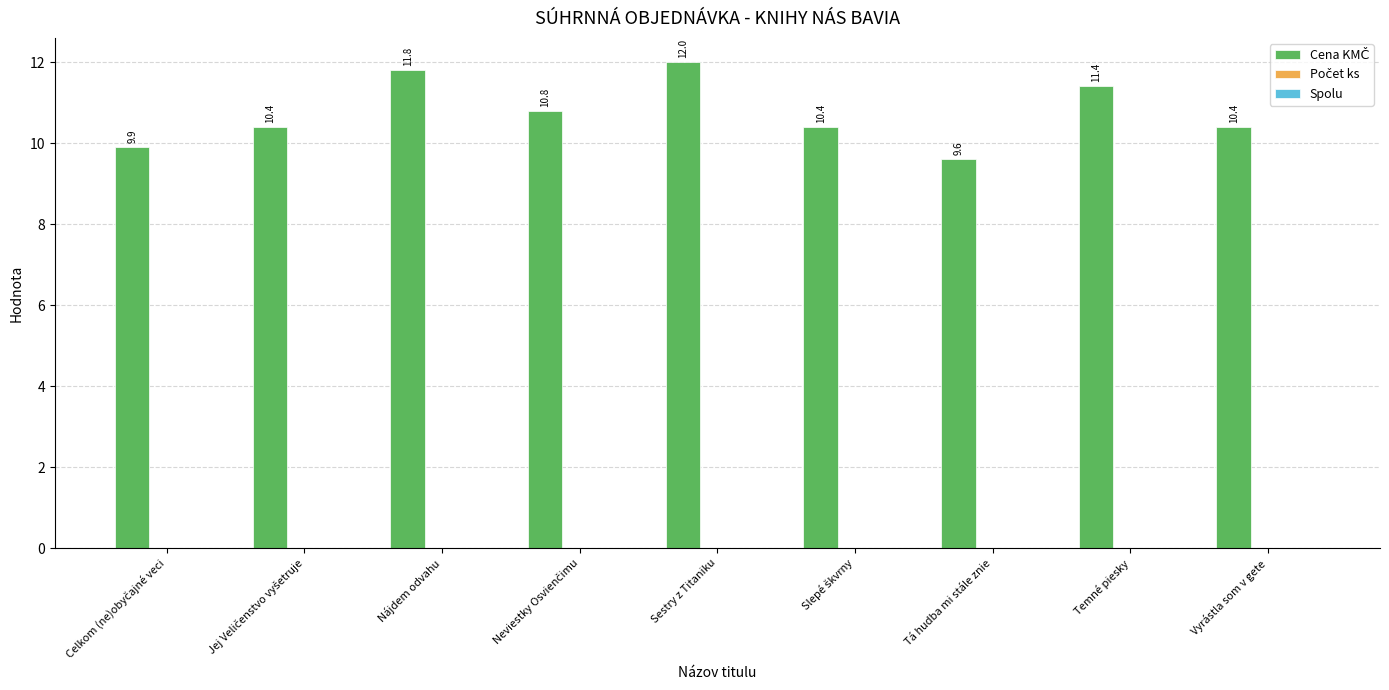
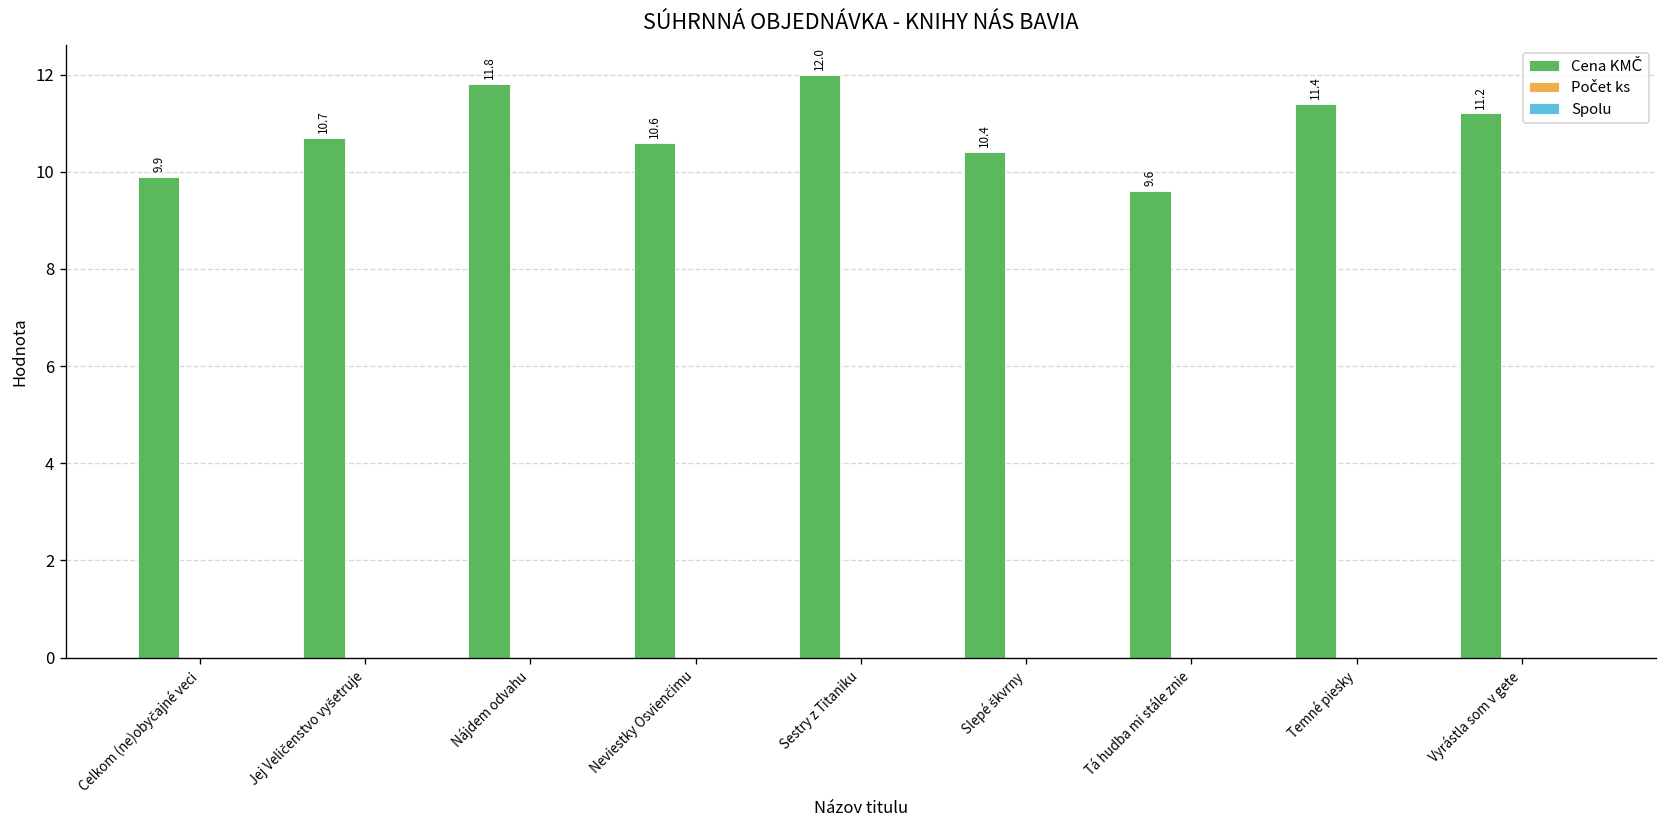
  {
    "Cena KMČ": {
      "Celkom (ne)obyčajné veci": 9.9,
-     "Jej Veličenstvo vyšetruje": 10.4,
+     "Jej Veličenstvo vyšetruje": 10.7,
      "Nájdem odvahu": 11.8,
-     "Neviestky Osvienčimu": 10.8,
+     "Neviestky Osvienčimu": 10.6,
      "Sestry z Titaniku": 12.0,
      "Slepé škvrny": 10.4,
      "Tá hudba mi stále znie": 9.6,
      "Temné piesky": 11.4,
-     "Vyrástla som v gete": 10.4
+     "Vyrástla som v gete": 11.2
    },
    "Počet ks": {
      "Celkom (ne)obyčajné veci": 0.0,
      "Jej Veličenstvo vyšetruje": 0.0,
      "Nájdem odvahu": 0.0,
      "Neviestky Osvienčimu": 0.0,
      "Sestry z Titaniku": 0.0,
      "Slepé škvrny": 0.0,
      "Tá hudba mi stále znie": 0.0,
      "Temné piesky": 0.0,
      "Vyrástla som v gete": 0.0
    },
    "Spolu": {
      "Celkom (ne)obyčajné veci": 0.0,
      "Jej Veličenstvo vyšetruje": 0.0,
      "Nájdem odvahu": 0.0,
      "Neviestky Osvienčimu": 0.0,
      "Sestry z Titaniku": 0.0,
      "Slepé škvrny": 0.0,
      "Tá hudba mi stále znie": 0.0,
      "Temné piesky": 0.0,
      "Vyrástla som v gete": 0.0
    }
  }
